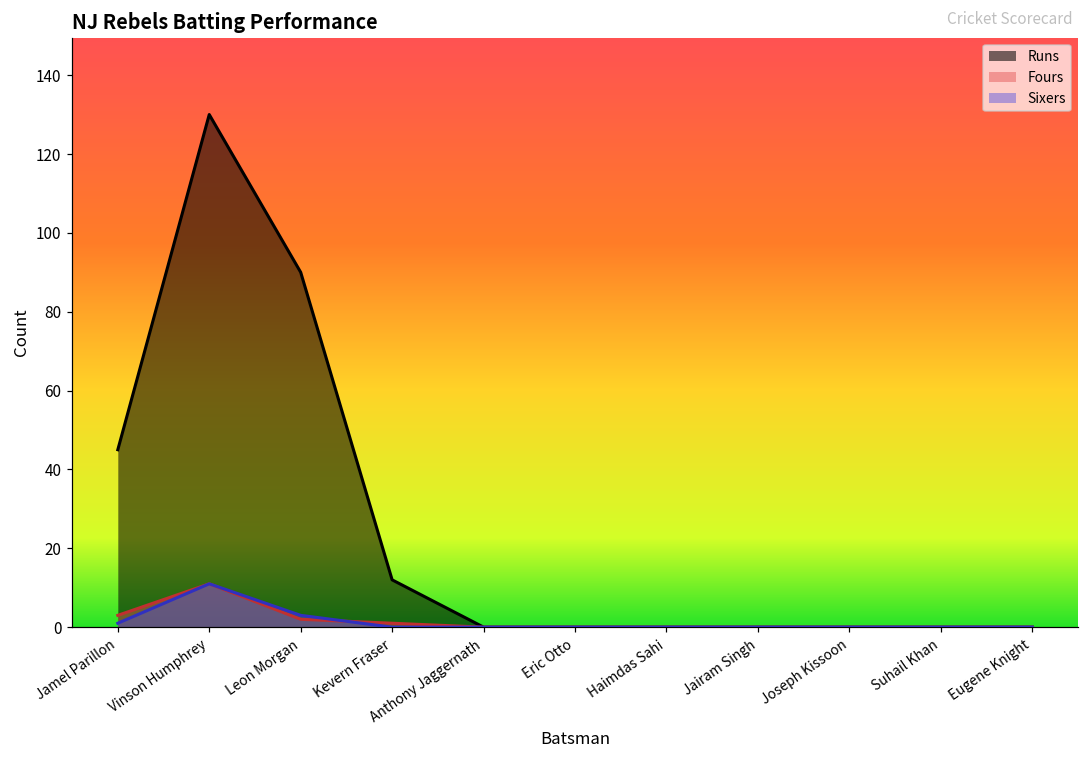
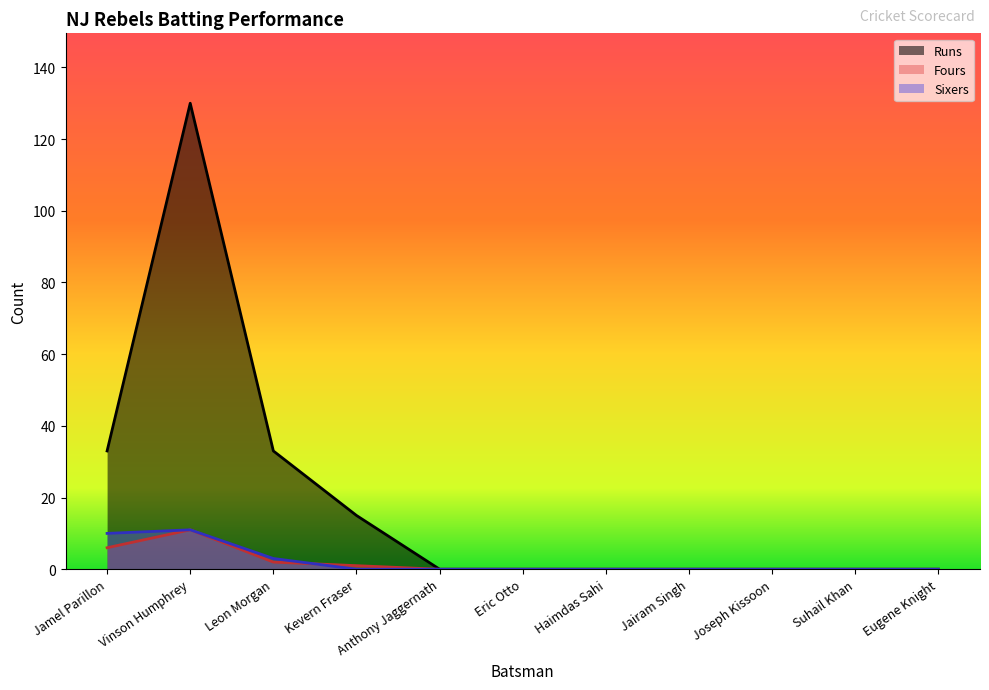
  {
    "Runs": {
-     "Jamel Parillon": 45,
+     "Jamel Parillon": 33,
      "Vinson Humphrey": 130,
-     "Leon Morgan": 90,
-     "Kevern Fraser": 12
+     "Leon Morgan": 33,
+     "Kevern Fraser": 15
    },
    "Fours": {
-     "Jamel Parillon": 3,
+     "Jamel Parillon": 6,
      "Leon Morgan": 2,
      "Kevern Fraser": 1
    },
    "Sixers": {
-     "Jamel Parillon": 1,
+     "Jamel Parillon": 10,
      "Leon Morgan": 3,
      "Kevern Fraser": 0
    }
  }
